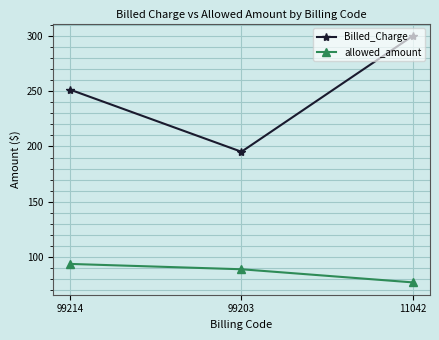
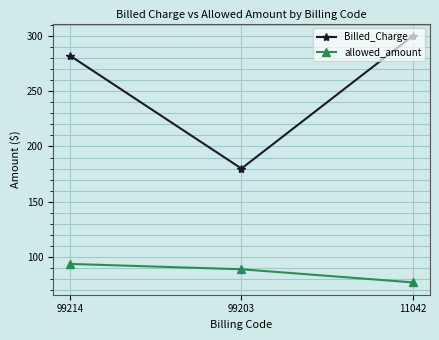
  {
    "Billed_Charge": {
-     "99214": 251,
-     "99203": 195
+     "99214": 282,
+     "99203": 180
    },
    "allowed_amount": {
      "99214": 94,
      "99203": 89,
      "11042": 77
    }
  }
